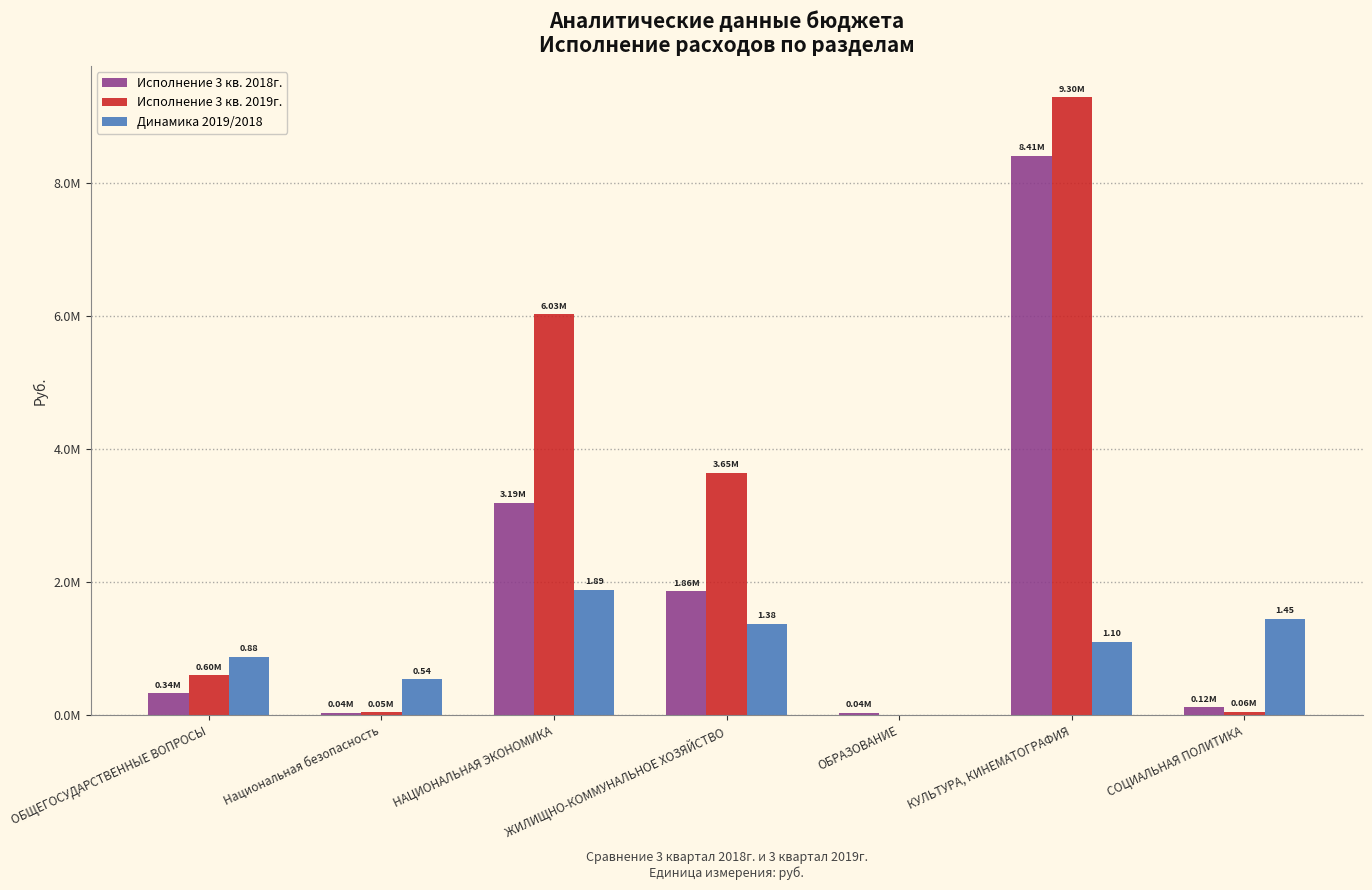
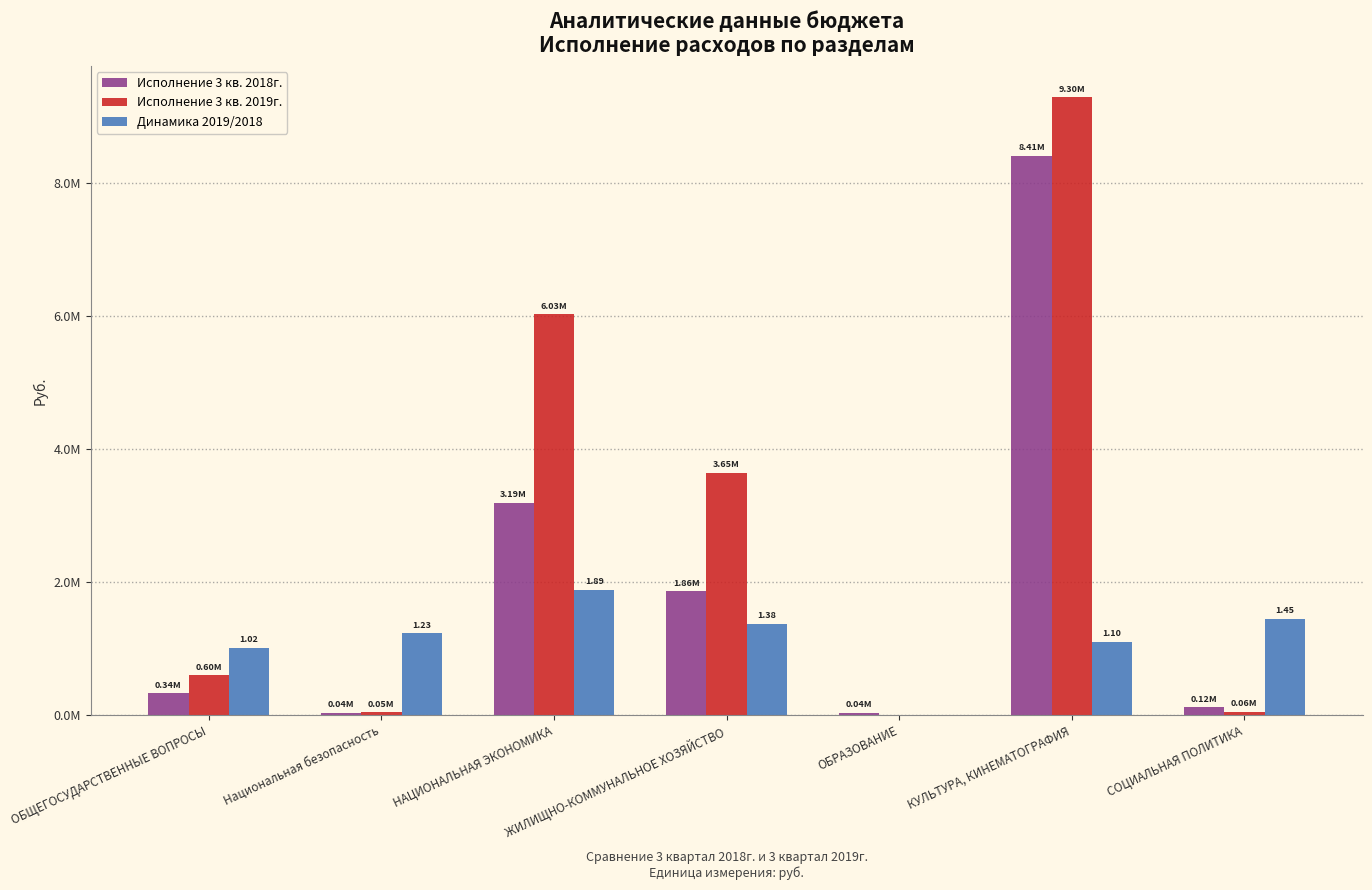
  {
    "Исполнение 3 кв. 2018г.": {
      "ОБЩЕГОСУДАРСТВЕННЫЕ ВОПРОСЫ": "0.34M",
      "Национальная безопасность": "0.04M",
      "НАЦИОНАЛЬНАЯ ЭКОНОМИКА": "3.19M",
      "ЖИЛИЩНО-КОММУНАЛЬНОЕ ХОЗЯЙСТВО": "1.86M",
      "ОБРАЗОВАНИЕ": "0.04M",
      "КУЛЬТУРА, КИНЕМАТОГРАФИЯ": "8.41M",
      "СОЦИАЛЬНАЯ ПОЛИТИКА": "0.12M"
    },
    "Исполнение 3 кв. 2019г.": {
      "ОБЩЕГОСУДАРСТВЕННЫЕ ВОПРОСЫ": "0.60M",
      "Национальная безопасность": "0.05M",
      "НАЦИОНАЛЬНАЯ ЭКОНОМИКА": "6.03M",
      "ЖИЛИЩНО-КОММУНАЛЬНОЕ ХОЗЯЙСТВО": "3.65M",
      "КУЛЬТУРА, КИНЕМАТОГРАФИЯ": "9.30M",
      "СОЦИАЛЬНАЯ ПОЛИТИКА": "0.06M"
    },
    "Динамика 2019/2018": {
-     "ОБЩЕГОСУДАРСТВЕННЫЕ ВОПРОСЫ": "0.88",
-     "Национальная безопасность": "0.54"
+     "ОБЩЕГОСУДАРСТВЕННЫЕ ВОПРОСЫ": "1.02",
+     "Национальная безопасность": "1.23"
    }
  }
